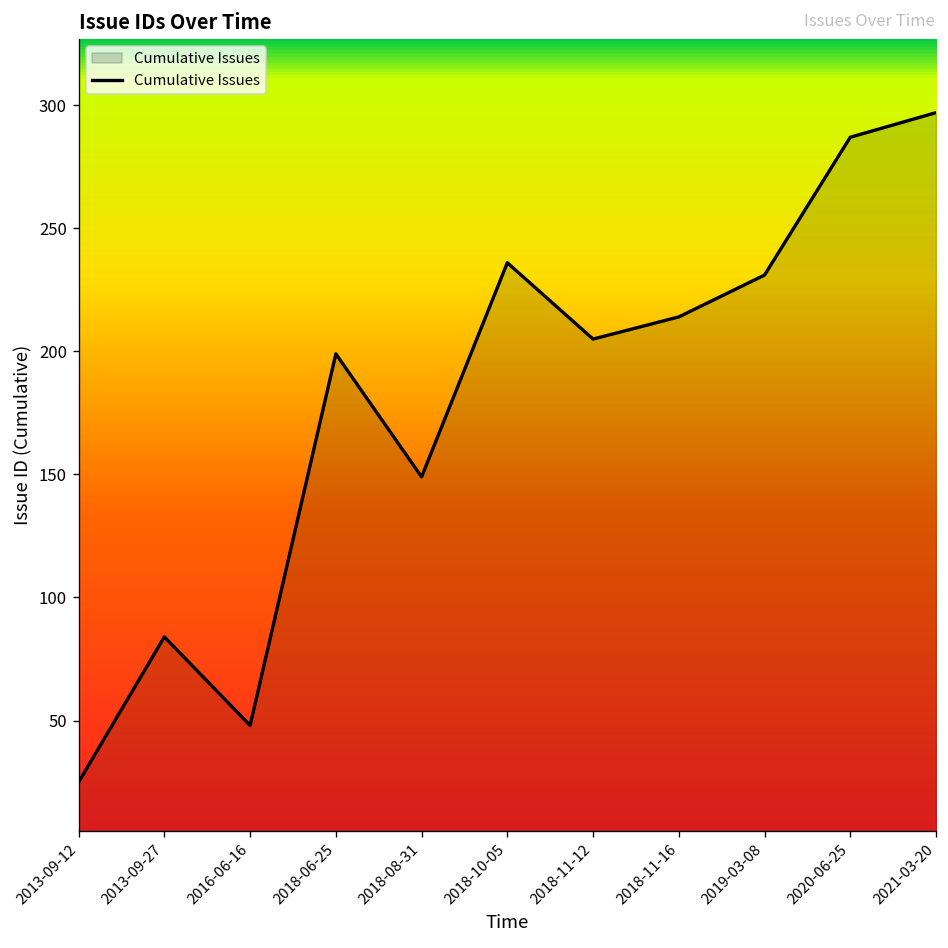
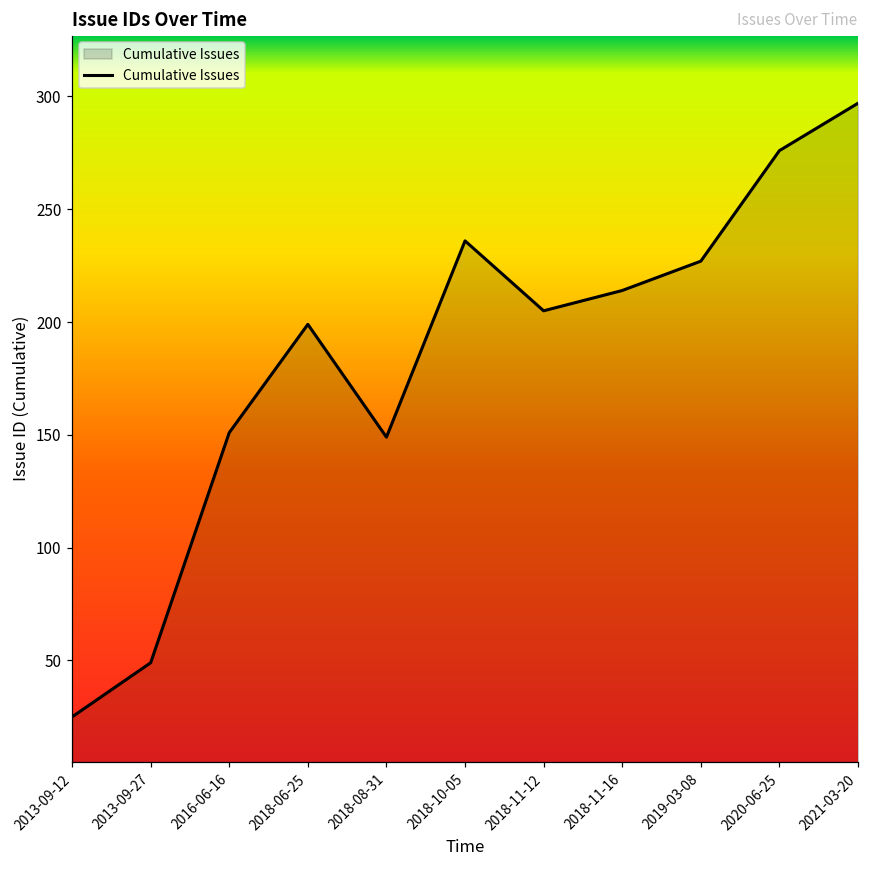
  {
    "2013-09-12": 25,
-   "2013-09-27": 84,
-   "2016-06-16": 48,
+   "2013-09-27": 49,
+   "2016-06-16": 151,
    "2018-06-25": 199,
    "2018-08-31": 149,
    "2018-10-05": 236,
    "2018-11-12": 205,
    "2018-11-16": 214,
-   "2019-03-08": 231,
-   "2020-06-25": 287,
+   "2019-03-08": 227,
+   "2020-06-25": 276,
    "2021-03-20": 297
  }
